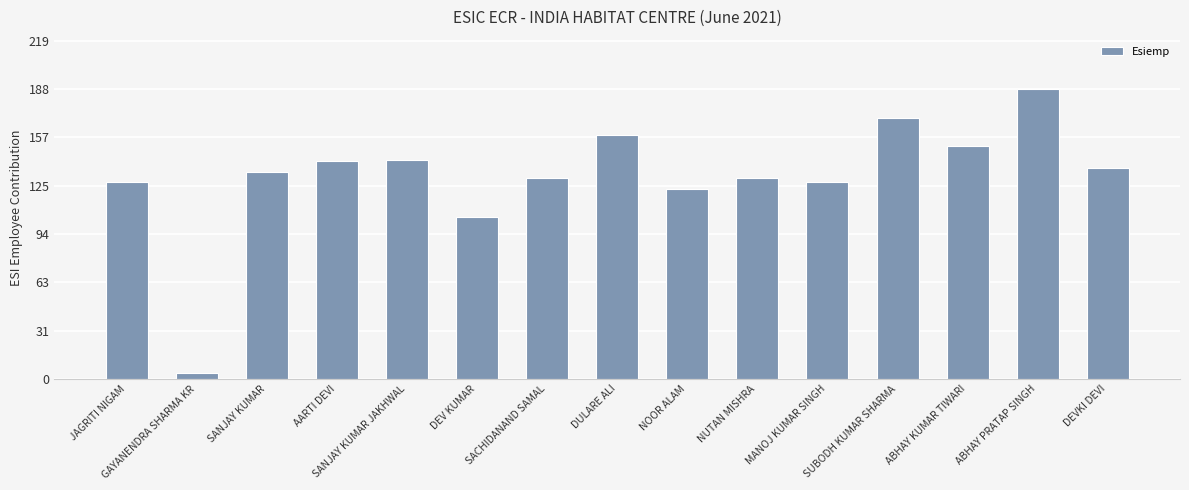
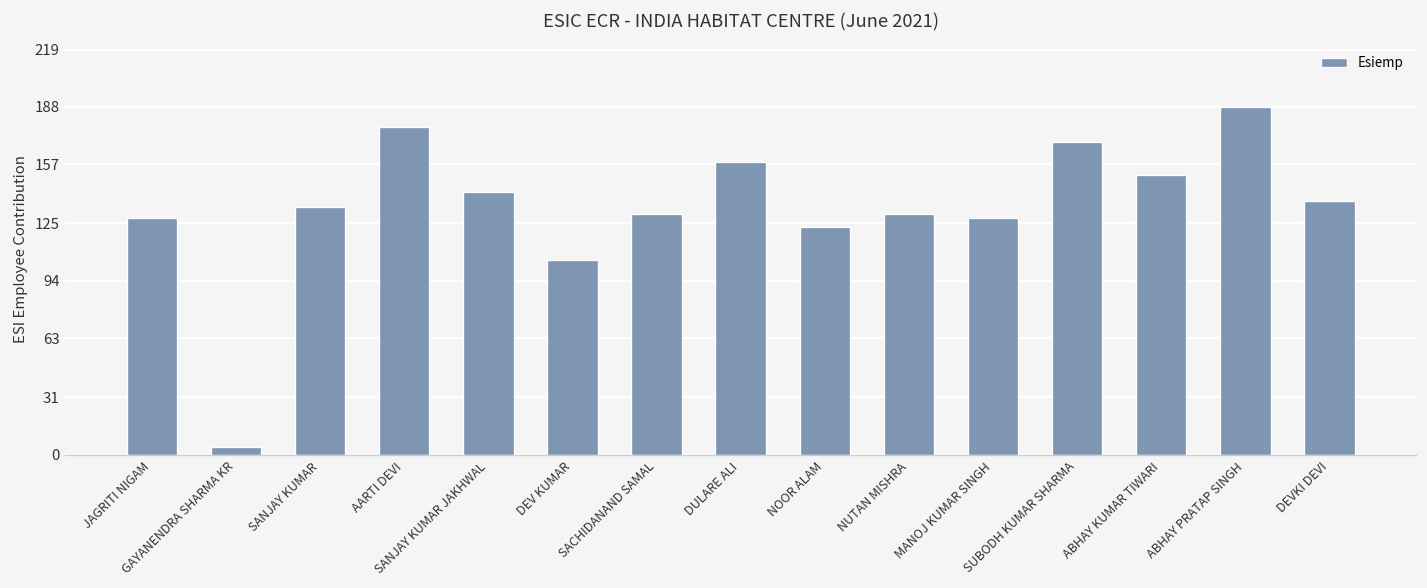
  {
    "JAGRITI NIGAM": 128,
    "GAYANENDRA SHARMA KR": 4,
    "SANJAY KUMAR": 134,
-   "AARTI DEVI": 141,
+   "AARTI DEVI": 177,
    "SANJAY KUMAR JAKHWAL": 142,
    "DEV KUMAR": 105,
    "SACHIDANAND SAMAL": 130,
    "DULARE ALI": 158,
    "NOOR ALAM": 123,
    "NUTAN MISHRA": 130,
    "MANOJ KUMAR SINGH": 128,
    "SUBODH KUMAR SHARMA": 169,
    "ABHAY KUMAR TIWARI": 151,
    "ABHAY PRATAP SINGH": 188,
    "DEVKI DEVI": 137
  }
